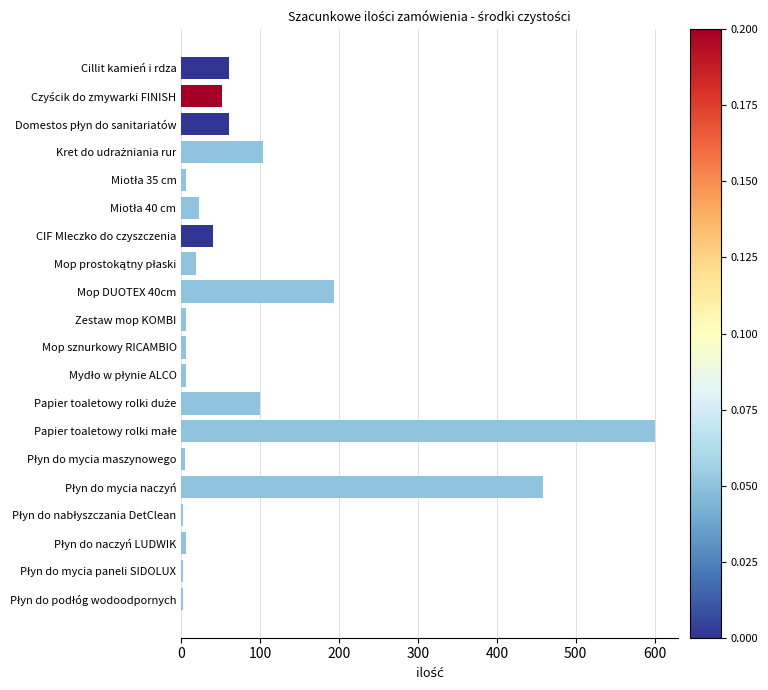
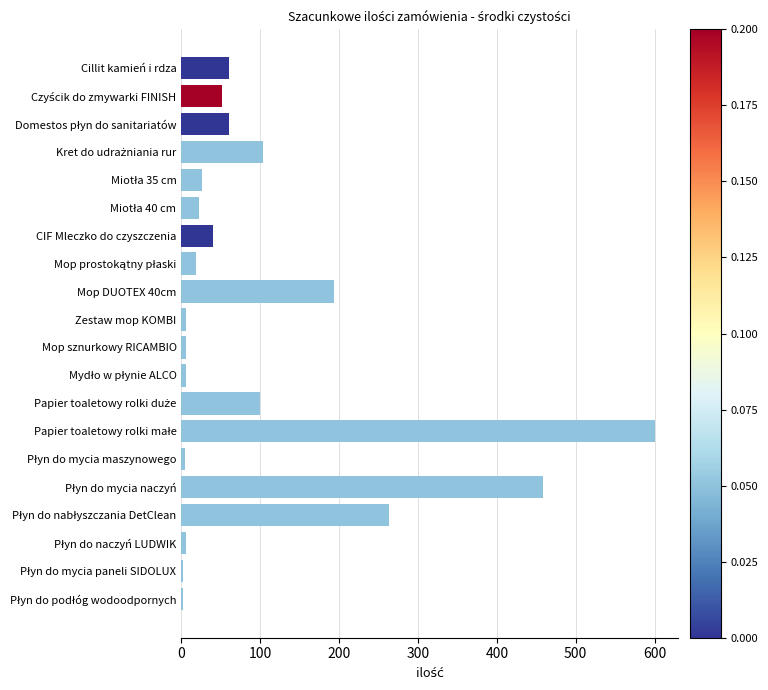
  {
    "Cillit kamień i rdza": 60,
    "Czyścik do zmywarki FINISH": 50,
    "Domestos płyn do sanitariatów": 60,
    "Kret do udrażniania rur": 100,
-   "Miotła 35 cm": 10,
+   "Miotła 35 cm": 30,
    "Miotła 40 cm": 20,
    "CIF Mleczko do czyszczenia": 40,
    "Mop prostokątny płaski": 20,
    "Mop DUOTEX 40cm": 190,
    "Zestaw mop KOMBI": 10,
    "Mop sznurkowy RICAMBIO": 10,
    "Mydło w płynie ALCO": 10,
    "Papier toaletowy rolki duże": 100,
    "Papier toaletowy rolki małe": 600,
    "Płyn do mycia maszynowego": 10,
    "Płyn do mycia naczyń": 460,
-   "Płyn do nabłyszczania DetClean": 0,
+   "Płyn do nabłyszczania DetClean": 260,
    "Płyn do naczyń LUDWIK": 10
  }
